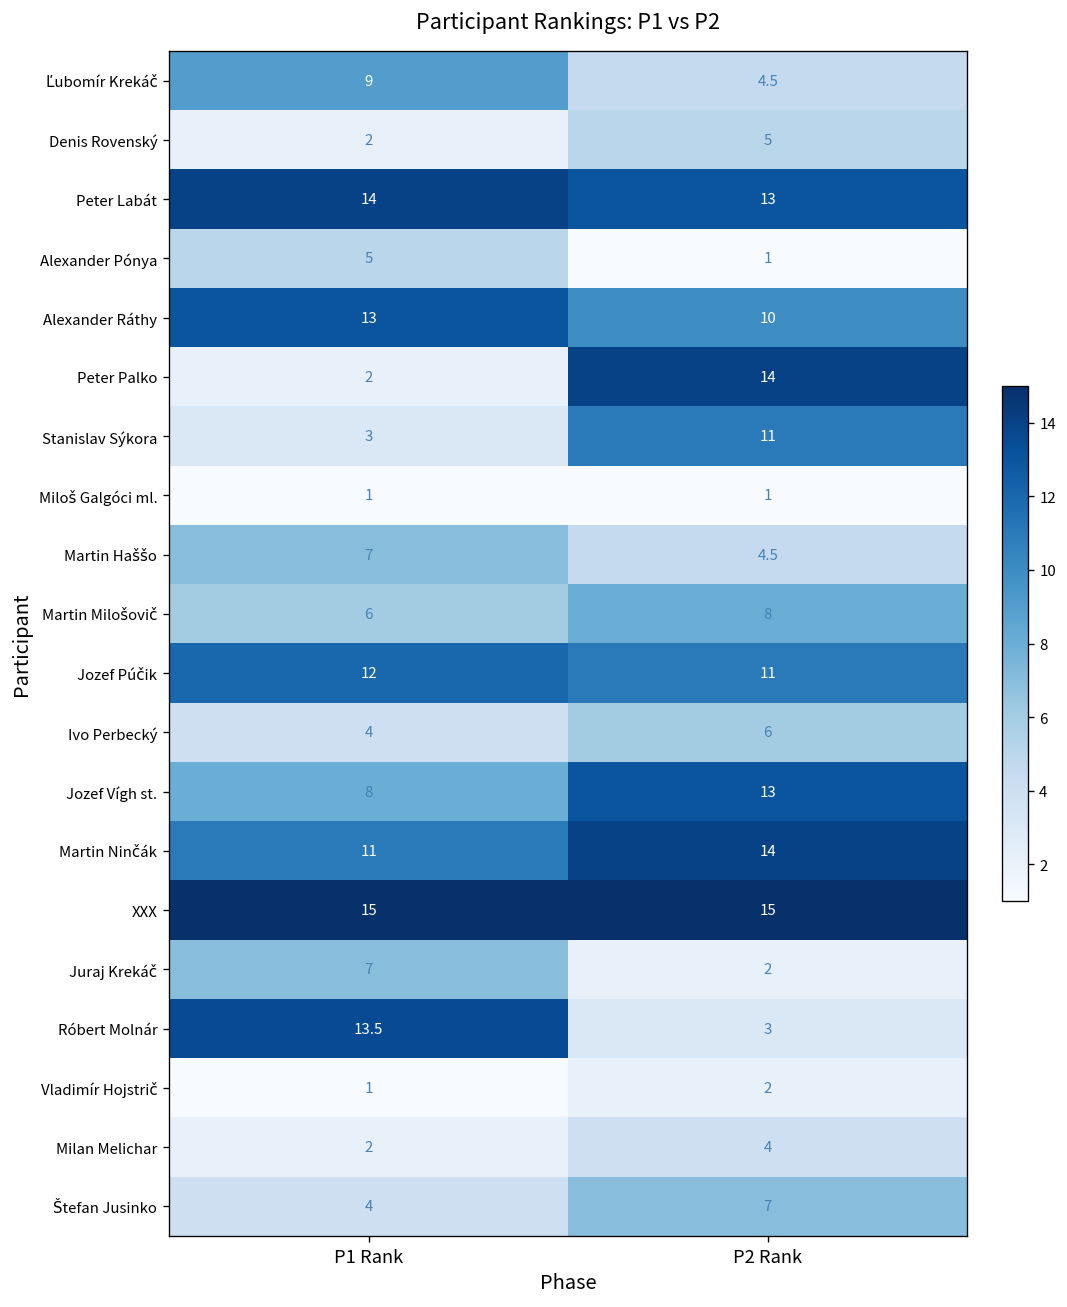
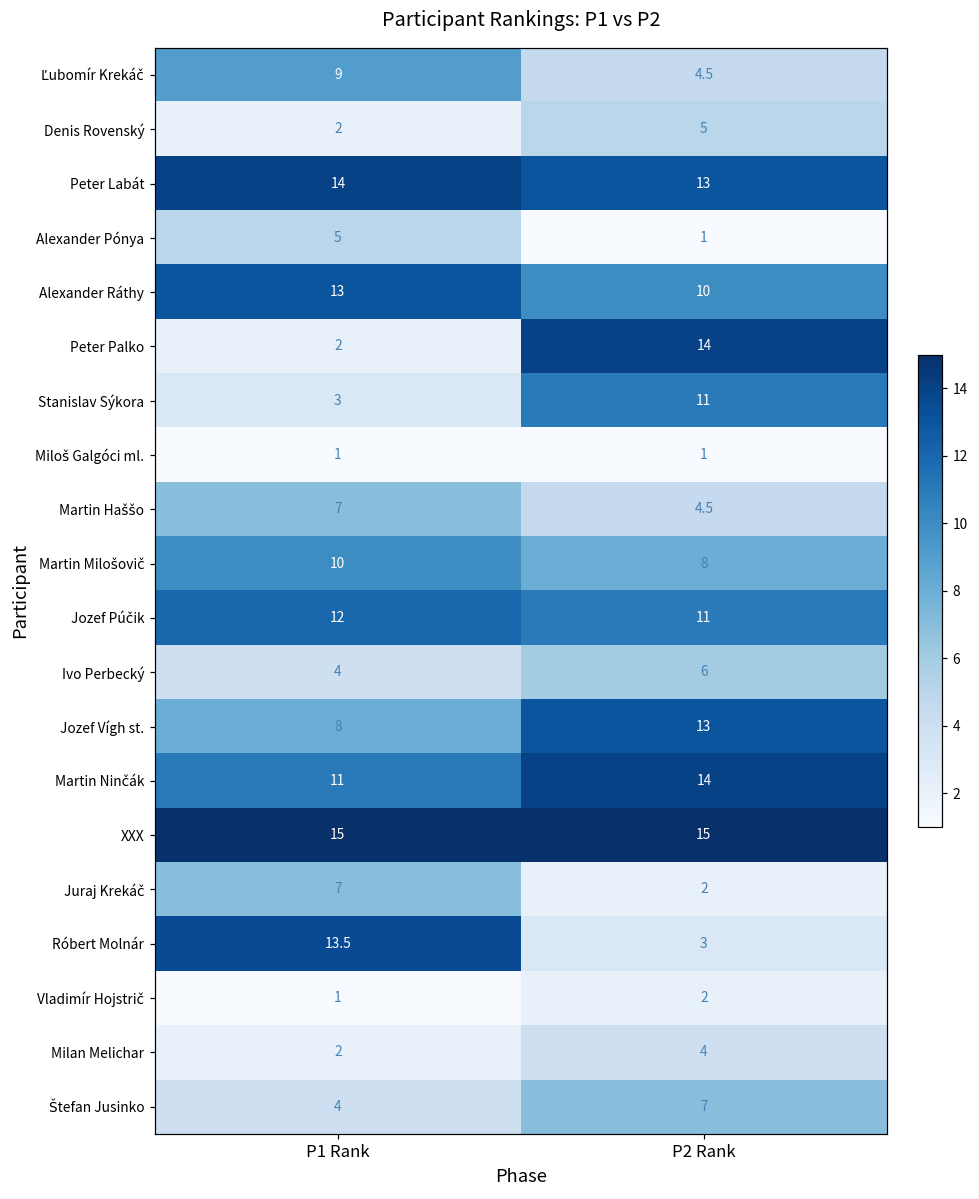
  {
    "Ľubomír Krekáč": {
      "P1 Rank": 9,
      "P2 Rank": 4.5
    },
    "Denis Rovenský": {
      "P1 Rank": 2,
      "P2 Rank": 5
    },
    "Peter Labát": {
      "P1 Rank": 14,
      "P2 Rank": 13
    },
    "Alexander Pónya": {
      "P1 Rank": 5,
      "P2 Rank": 1
    },
    "Alexander Ráthy": {
      "P1 Rank": 13,
      "P2 Rank": 10
    },
    "Peter Palko": {
      "P1 Rank": 2,
      "P2 Rank": 14
    },
    "Stanislav Sýkora": {
      "P1 Rank": 3,
      "P2 Rank": 11
    },
    "Miloš Galgóci ml.": {
      "P1 Rank": 1,
      "P2 Rank": 1
    },
    "Martin Haššo": {
      "P1 Rank": 7,
      "P2 Rank": 4.5
    },
    "Martin Milošovič": {
-     "P1 Rank": 6
+     "P1 Rank": 10
    },
    "Jozef Púčik": {
      "P1 Rank": 12,
      "P2 Rank": 11
    },
    "Ivo Perbecký": {
      "P1 Rank": 4,
      "P2 Rank": 6
    },
    "Jozef Vígh st.": {
      "P2 Rank": 13
    },
    "Martin Ninčák": {
      "P1 Rank": 11,
      "P2 Rank": 14
    },
    "XXX": {
      "P1 Rank": 15,
      "P2 Rank": 15
    },
    "Juraj Krekáč": {
      "P1 Rank": 7,
      "P2 Rank": 2
    },
    "Róbert Molnár": {
      "P1 Rank": 13.5,
      "P2 Rank": 3
    },
    "Vladimír Hojstrič": {
      "P1 Rank": 1,
      "P2 Rank": 2
    },
    "Milan Melichar": {
      "P1 Rank": 2,
      "P2 Rank": 4
    },
    "Štefan Jusinko": {
      "P1 Rank": 4,
      "P2 Rank": 7
    }
  }
